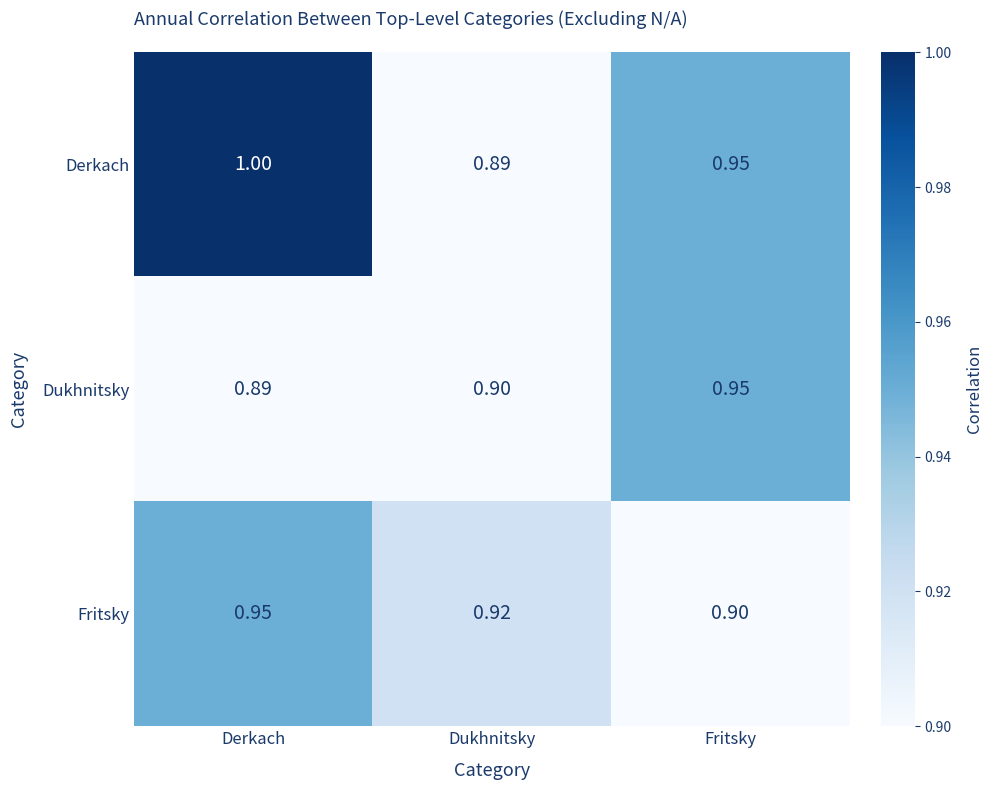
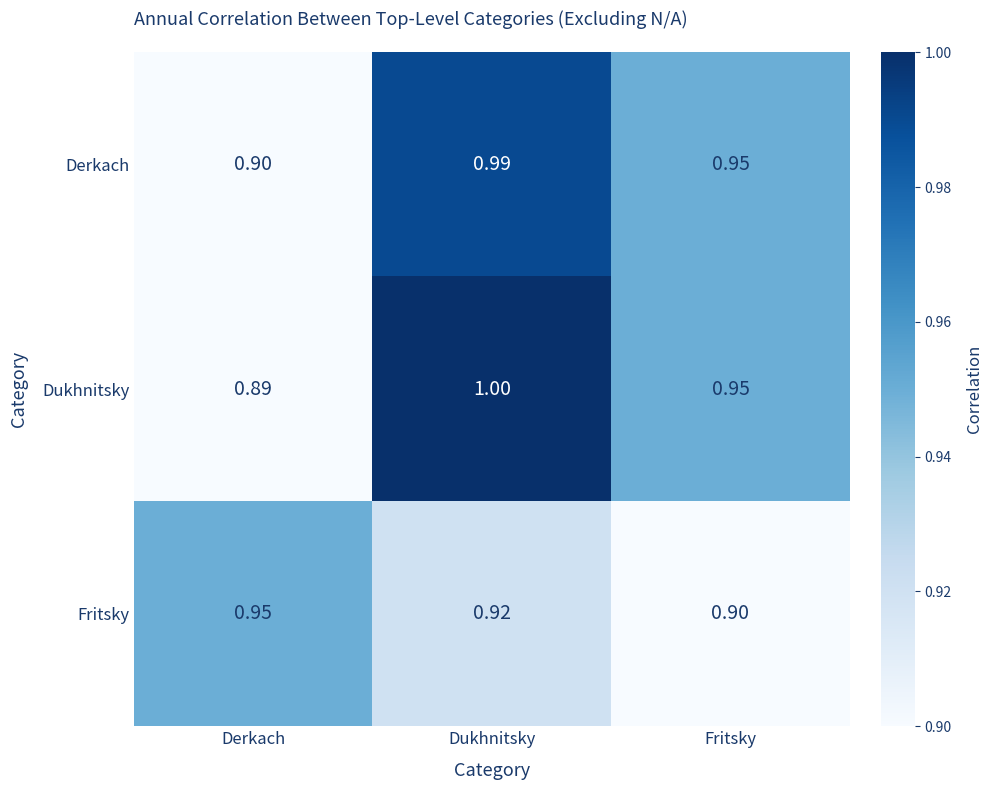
  {
    "Derkach": {
-     "Derkach": 1.00,
-     "Dukhnitsky": 0.89,
+     "Derkach": 0.90,
+     "Dukhnitsky": 0.99,
      "Fritsky": 0.95
    },
    "Dukhnitsky": {
      "Derkach": 0.89,
-     "Dukhnitsky": 0.90,
+     "Dukhnitsky": 1.00,
      "Fritsky": 0.95
    },
    "Fritsky": {
      "Derkach": 0.95,
      "Dukhnitsky": 0.92,
      "Fritsky": 0.90
    }
  }
